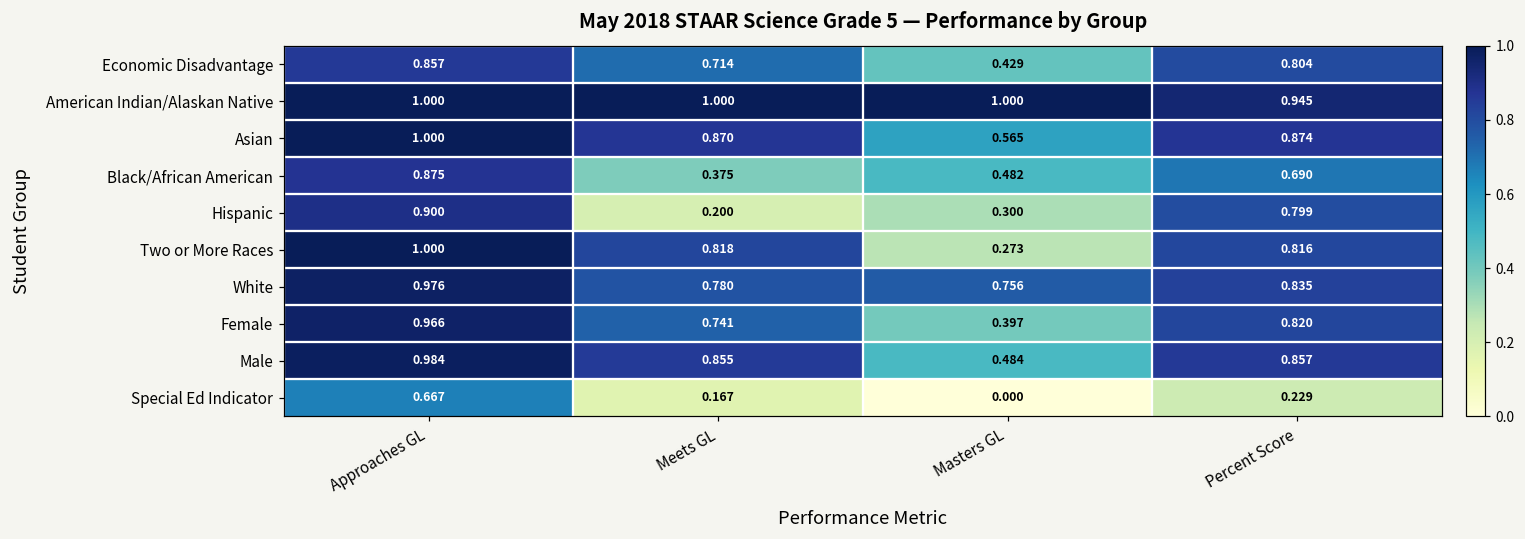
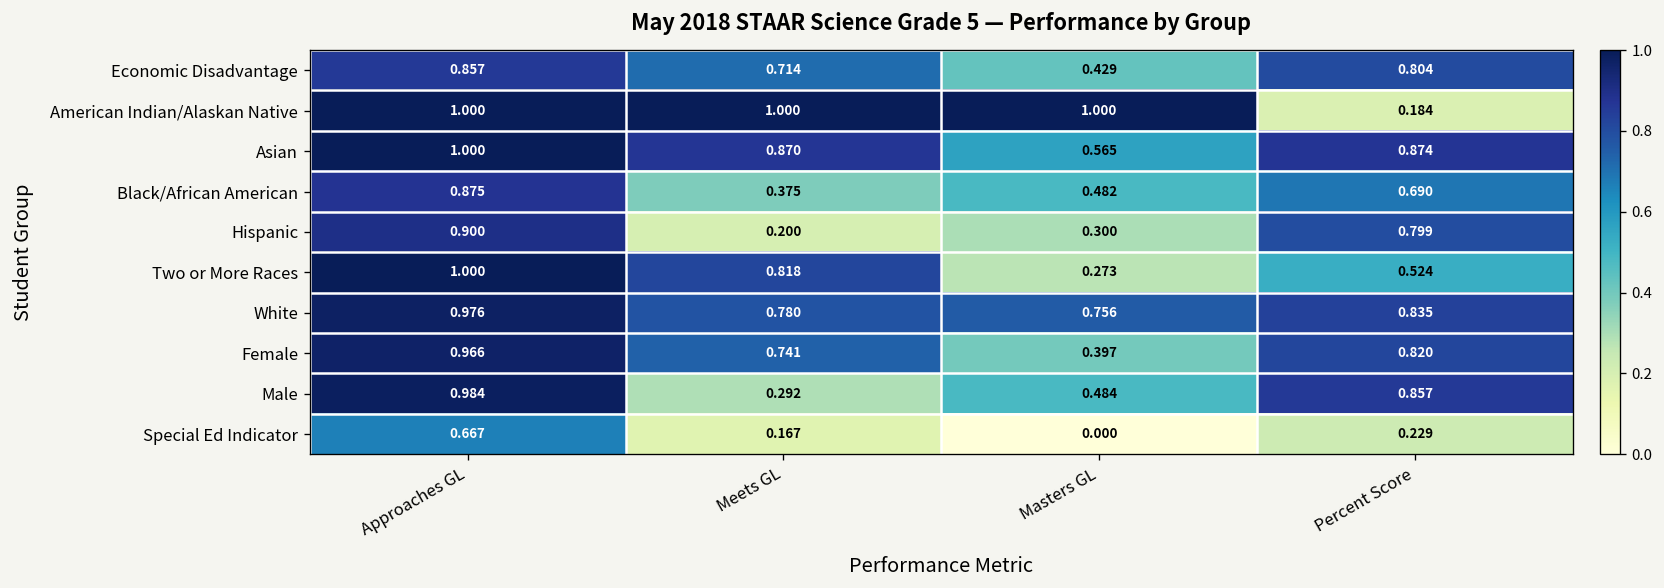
  {
    "Economic Disadvantage": {
      "Approaches GL": 0.857,
      "Meets GL": 0.714,
      "Masters GL": 0.429,
      "Percent Score": 0.804
    },
    "American Indian/Alaskan Native": {
      "Approaches GL": 1.000,
      "Meets GL": 1.000,
      "Masters GL": 1.000,
-     "Percent Score": 0.945
+     "Percent Score": 0.184
    },
    "Asian": {
      "Approaches GL": 1.000,
      "Meets GL": 0.870,
      "Masters GL": 0.565,
      "Percent Score": 0.874
    },
    "Black/African American": {
      "Approaches GL": 0.875,
      "Meets GL": 0.375,
      "Masters GL": 0.482,
      "Percent Score": 0.690
    },
    "Hispanic": {
      "Approaches GL": 0.900,
      "Meets GL": 0.200,
      "Masters GL": 0.300,
      "Percent Score": 0.799
    },
    "Two or More Races": {
      "Approaches GL": 1.000,
      "Meets GL": 0.818,
      "Masters GL": 0.273,
-     "Percent Score": 0.816
+     "Percent Score": 0.524
    },
    "White": {
      "Approaches GL": 0.976,
      "Meets GL": 0.780,
      "Masters GL": 0.756,
      "Percent Score": 0.835
    },
    "Female": {
      "Approaches GL": 0.966,
      "Meets GL": 0.741,
      "Masters GL": 0.397,
      "Percent Score": 0.820
    },
    "Male": {
      "Approaches GL": 0.984,
-     "Meets GL": 0.855,
+     "Meets GL": 0.292,
      "Masters GL": 0.484,
      "Percent Score": 0.857
    },
    "Special Ed Indicator": {
      "Approaches GL": 0.667,
      "Meets GL": 0.167,
      "Masters GL": 0.000,
      "Percent Score": 0.229
    }
  }
